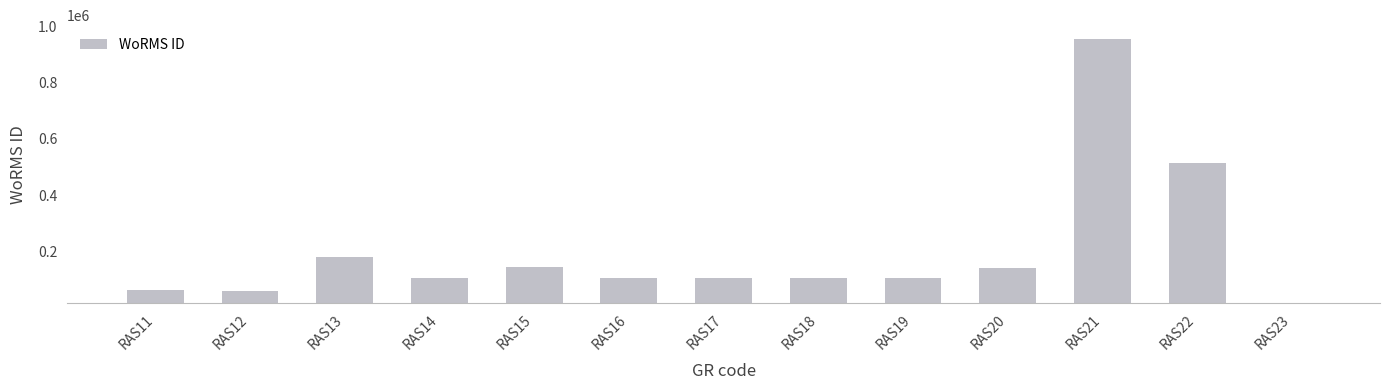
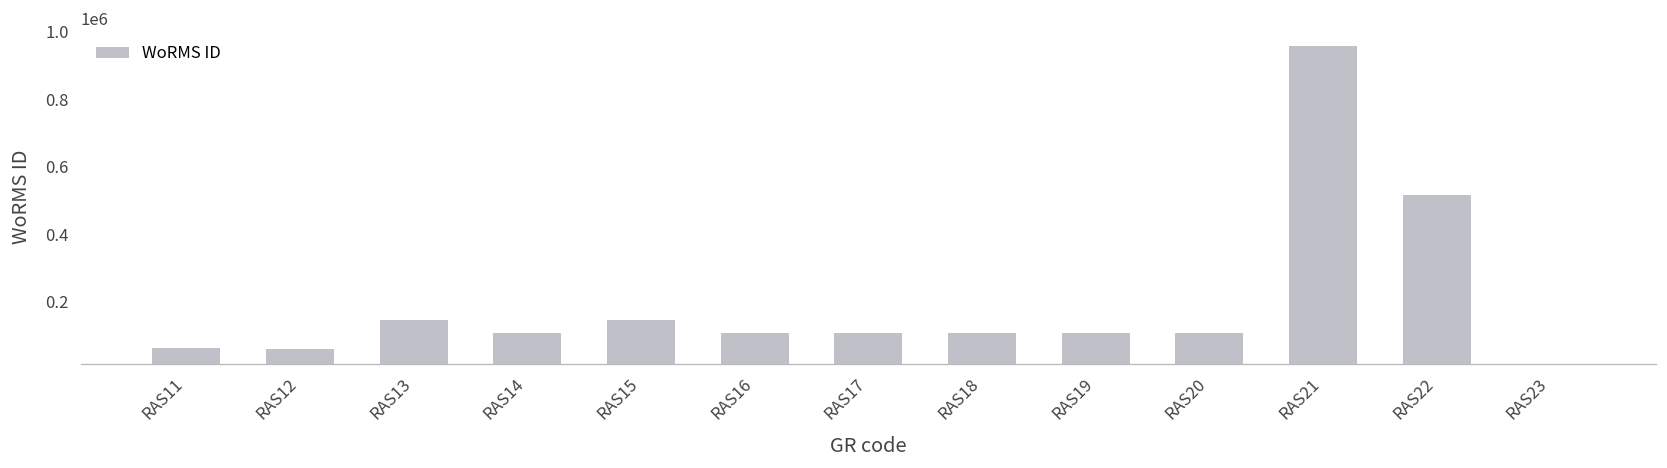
  {
    "RAS11": 60000,
    "RAS12": 60000,
-   "RAS13": 180000,
+   "RAS13": 150000,
    "RAS14": 110000,
    "RAS15": 150000,
    "RAS16": 110000,
    "RAS17": 110000,
    "RAS18": 110000,
    "RAS19": 110000,
-   "RAS20": 140000,
+   "RAS20": 110000,
    "RAS21": 960000,
    "RAS22": 520000,
    "RAS23": 20000
  }
